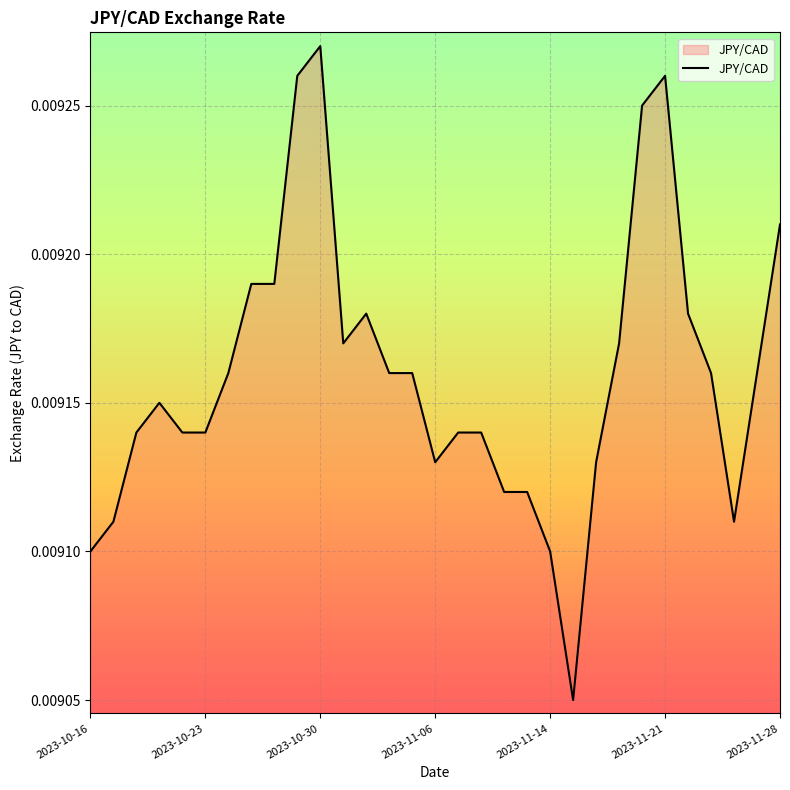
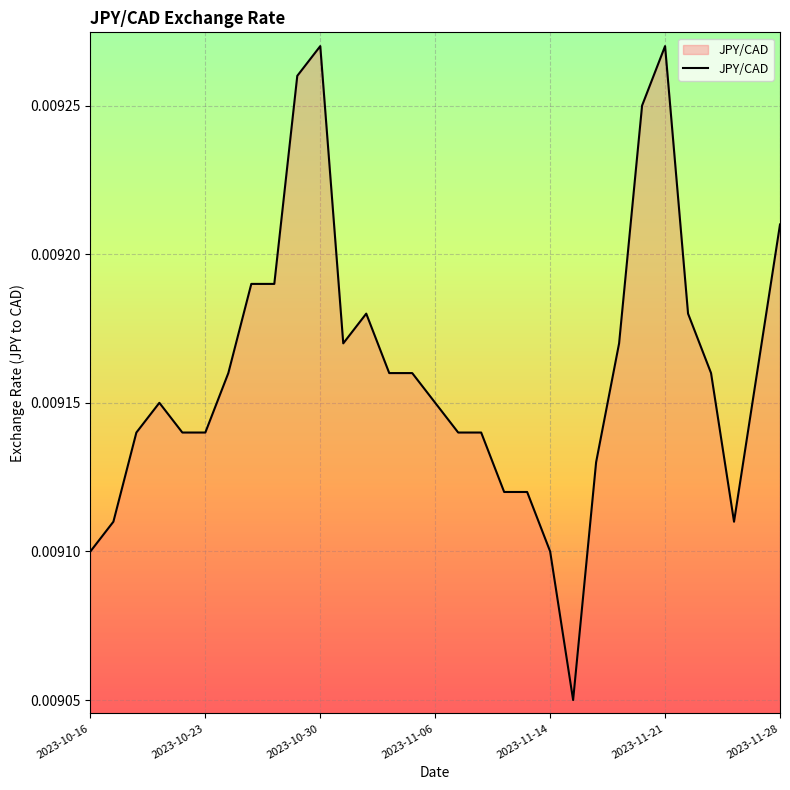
  {
    "2023-10-16": 0.00910,
    "2023-10-23": 0.00914,
    "2023-10-30": 0.00927,
-   "2023-11-06": 0.00913,
+   "2023-11-06": 0.00915,
    "2023-11-14": 0.00910,
-   "2023-11-21": 0.00926,
+   "2023-11-21": 0.00927,
    "2023-11-28": 0.00921
  }
